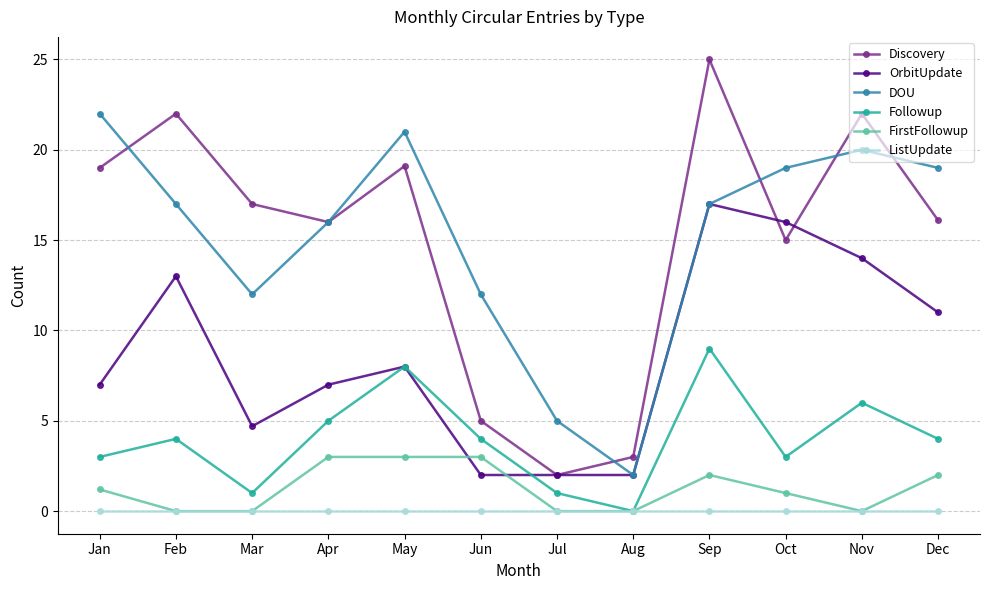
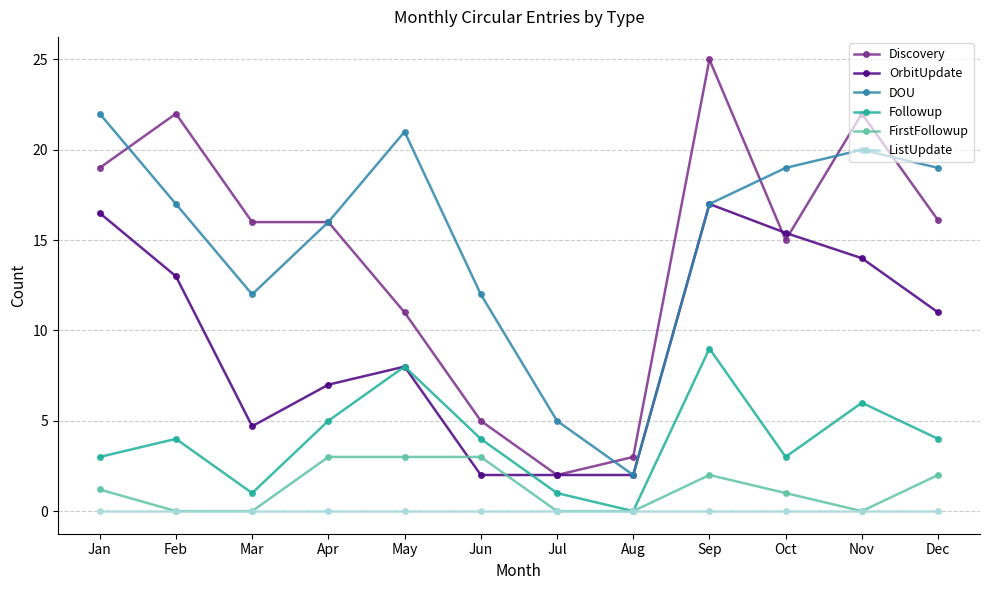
  {
    "Discovery": {
      "Jan": 19.0,
      "Feb": 22.0,
-     "Mar": 17,
-     "May": 19.1,
+     "Mar": 16,
+     "May": 11.0,
      "Jun": 5.0,
      "Aug": 3.0,
      "Sep": 25.0,
      "Oct": 15.0,
      "Dec": 16.1
    },
    "OrbitUpdate": {
-     "Jan": 7.0,
+     "Jan": 16.5,
      "Feb": 13.0,
      "Mar": 4.7,
      "Apr": 7.0,
      "Jun": 2.0,
-     "Oct": 16.0,
+     "Oct": 15.4,
      "Nov": 14.0,
      "Dec": 11.0
    },
    "FirstFollowup": {
      "Jan": 1.2,
      "Apr": 3.0,
      "May": 3.0,
      "Jun": 3.0,
      "Sep": 2.0,
      "Oct": 1.0,
      "Dec": 2.0
    },
    "ListUpdate": {
      "Jan": 0.0,
      "Apr": 0.0,
      "May": 0.0,
      "Jun": 0.0,
      "Sep": 0.0,
      "Oct": 0.0,
      "Dec": 0.0
    }
  }
